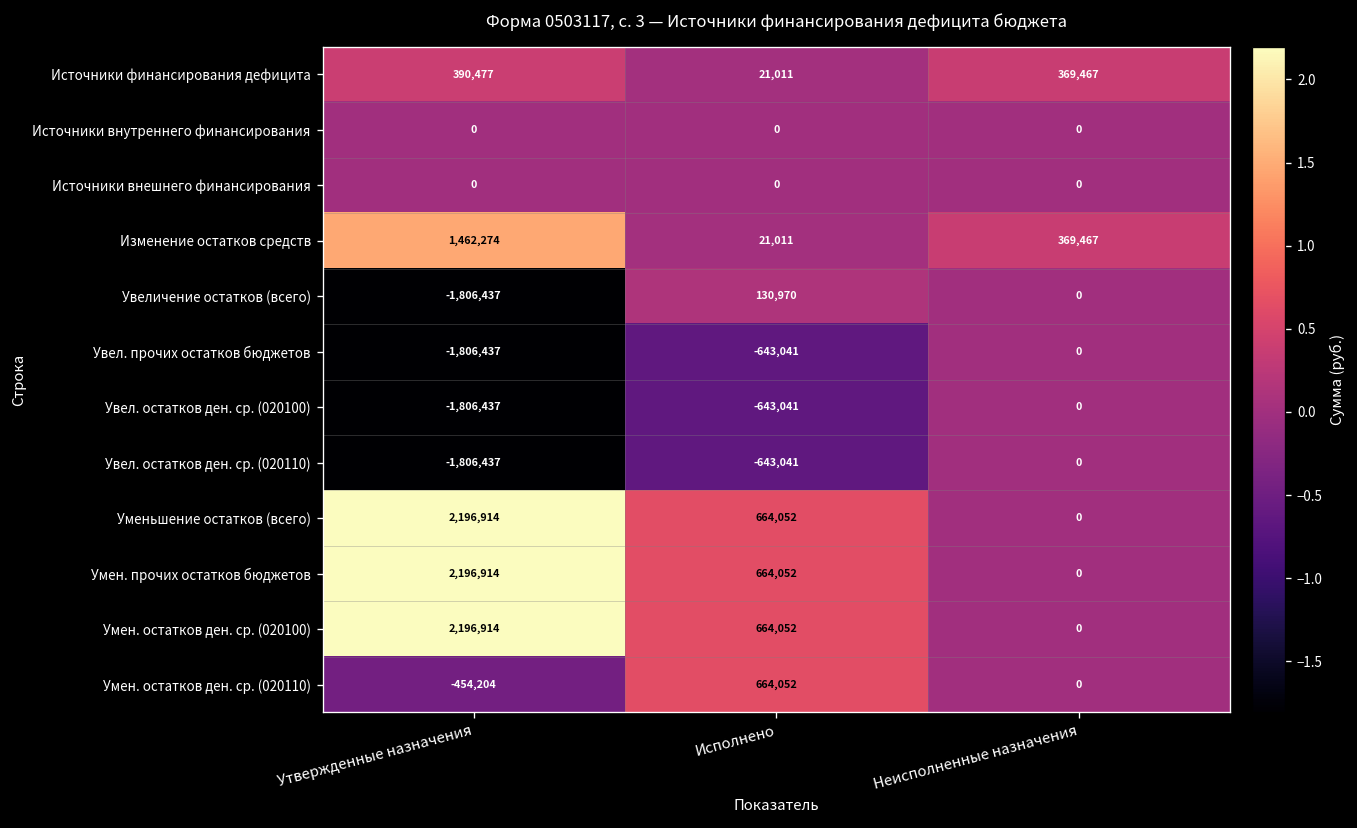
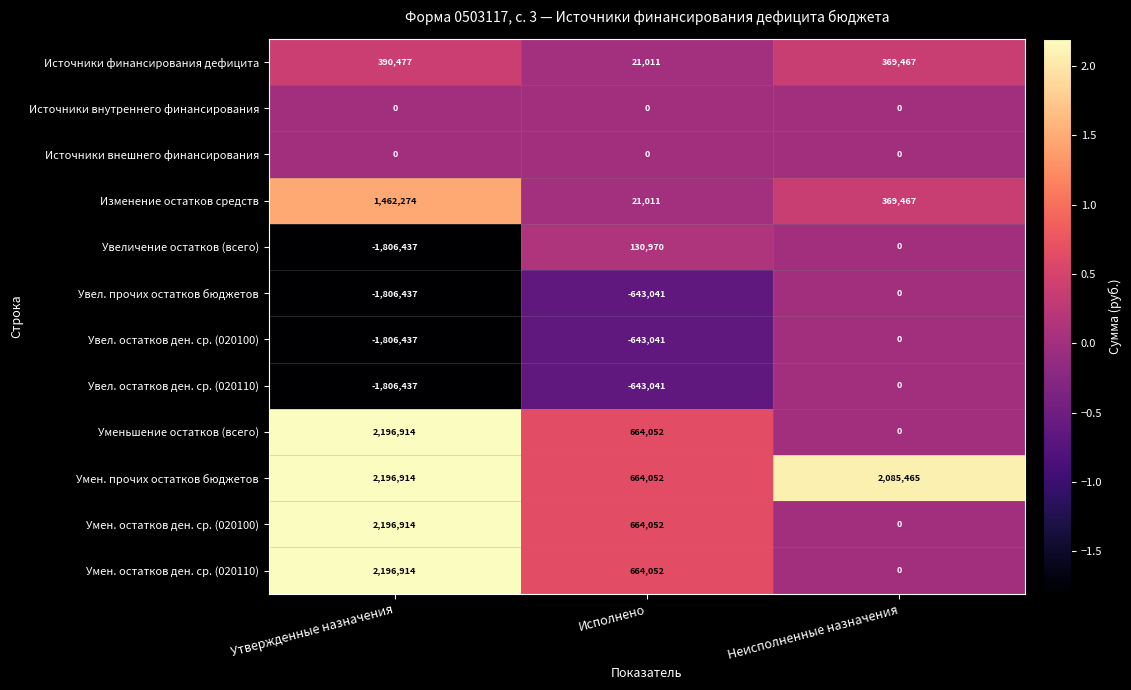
  {
    "Источники финансирования дефицита": {
      "Утвержденные назначения": "390,477",
      "Исполнено": "21,011",
      "Неисполненные назначения": "369,467"
    },
    "Источники внутреннего финансирования": {
      "Утвержденные назначения": "0",
      "Исполнено": "0",
      "Неисполненные назначения": "0"
    },
    "Источники внешнего финансирования": {
      "Утвержденные назначения": "0",
      "Исполнено": "0",
      "Неисполненные назначения": "0"
    },
    "Изменение остатков средств": {
      "Утвержденные назначения": "1,462,274",
      "Исполнено": "21,011",
      "Неисполненные назначения": "369,467"
    },
    "Увеличение остатков (всего)": {
      "Утвержденные назначения": "-1,806,437",
      "Исполнено": "130,970",
      "Неисполненные назначения": "0"
    },
    "Увел. прочих остатков бюджетов": {
      "Утвержденные назначения": "-1,806,437",
      "Исполнено": "-643,041",
      "Неисполненные назначения": "0"
    },
    "Увел. остатков ден. ср. (020100)": {
      "Утвержденные назначения": "-1,806,437",
      "Исполнено": "-643,041",
      "Неисполненные назначения": "0"
    },
    "Увел. остатков ден. ср. (020110)": {
      "Утвержденные назначения": "-1,806,437",
      "Исполнено": "-643,041",
      "Неисполненные назначения": "0"
    },
    "Уменьшение остатков (всего)": {
      "Утвержденные назначения": "2,196,914",
      "Исполнено": "664,052",
      "Неисполненные назначения": "0"
    },
    "Умен. прочих остатков бюджетов": {
      "Утвержденные назначения": "2,196,914",
      "Исполнено": "664,052",
-     "Неисполненные назначения": "0"
+     "Неисполненные назначения": "2,085,465"
    },
    "Умен. остатков ден. ср. (020100)": {
      "Утвержденные назначения": "2,196,914",
      "Исполнено": "664,052",
      "Неисполненные назначения": "0"
    },
    "Умен. остатков ден. ср. (020110)": {
-     "Утвержденные назначения": "-454,204",
+     "Утвержденные назначения": "2,196,914",
      "Исполнено": "664,052",
      "Неисполненные назначения": "0"
    }
  }
